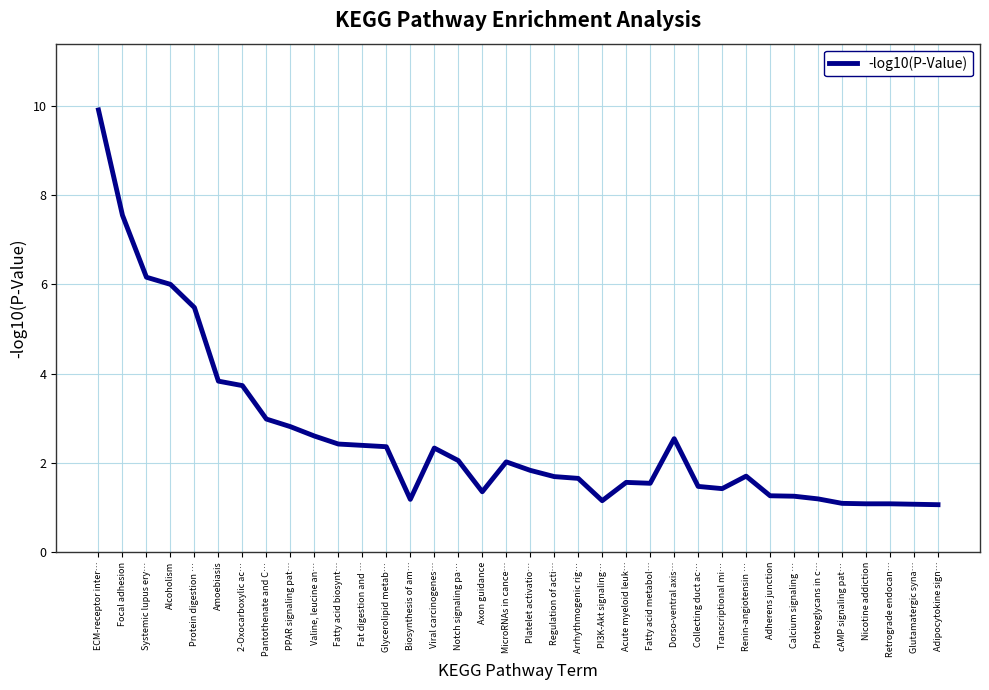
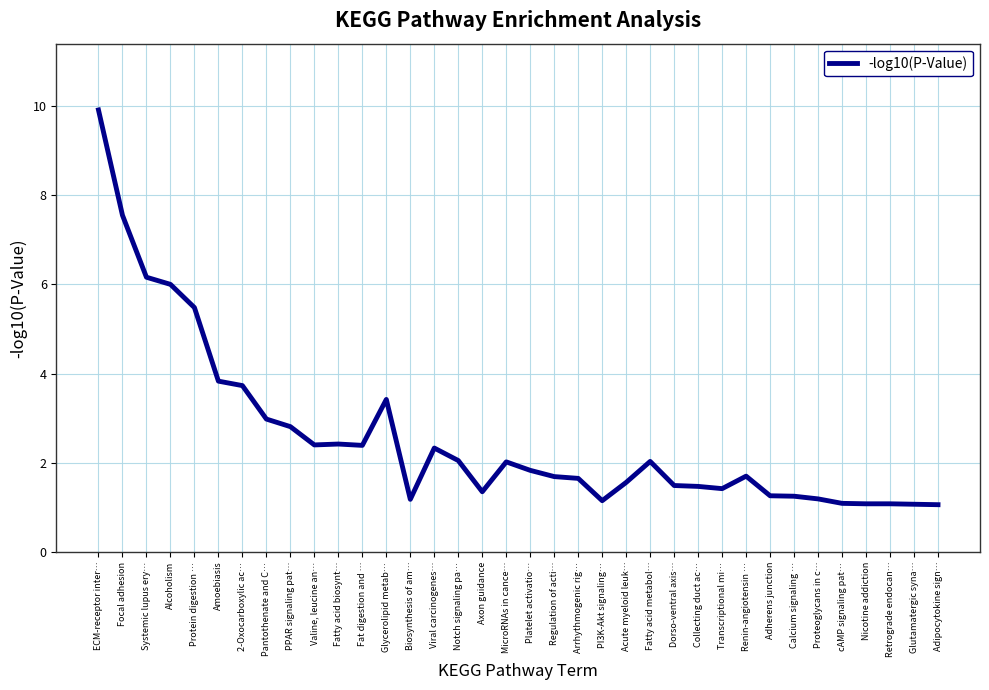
  {
    "ECM-receptor inter…": 9.9,
    "Focal adhesion": 7.6,
    "Systemic lupus ery…": 6.2,
    "Alcoholism": 6.0,
    "Protein digestion …": 5.5,
    "Amoebiasis": 3.8,
    "2-Oxocarboxylic ac…": 3.7,
    "Pantothenate and C…": 3.0,
    "PPAR signaling pat…": 2.8,
-   "Valine, leucine an…": 2.6,
+   "Valine, leucine an…": 2.4,
    "Fatty acid biosynt…": 2.4,
    "Fat digestion and …": 2.4,
-   "Glycerolipid metab…": 2.4,
+   "Glycerolipid metab…": 3.4,
    "Biosynthesis of am…": 1.2,
    "Viral carcinogenes…": 2.3,
    "Notch signaling pa…": 2.1,
    "Axon guidance": 1.4,
    "MicroRNAs in cance…": 2.0,
    "Platelet activatio…": 1.8,
    "Regulation of acti…": 1.7,
    "Arrhythmogenic rig…": 1.7,
    "PI3K-Akt signaling…": 1.2,
    "Acute myeloid leuk…": 1.6,
-   "Fatty acid metabol…": 1.5,
-   "Dorso-ventral axis…": 2.5,
+   "Fatty acid metabol…": 2.0,
+   "Dorso-ventral axis…": 1.5,
    "Collecting duct ac…": 1.5,
    "Transcriptional mi…": 1.4,
    "Renin-angiotensin …": 1.7,
    "Adherens junction": 1.3,
    "Calcium signaling …": 1.3,
    "Proteoglycans in c…": 1.2,
    "cAMP signaling pat…": 1.1,
    "Nicotine addiction": 1.1,
    "Retrograde endocan…": 1.1,
    "Glutamatergic syna…": 1.1,
    "Adipocytokine sign…": 1.1
  }
